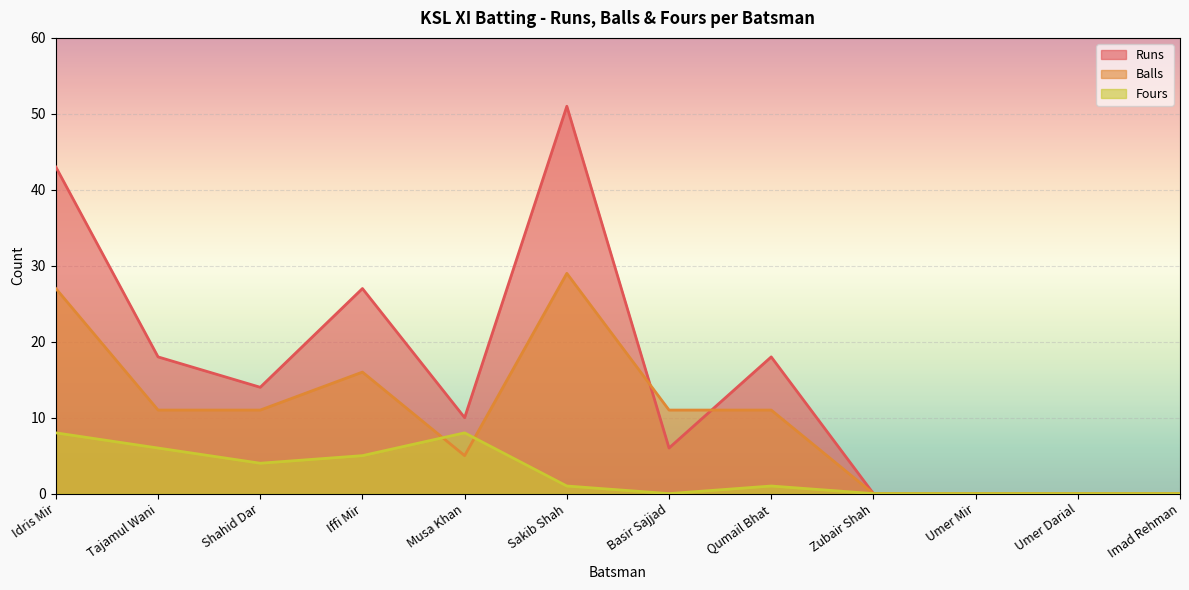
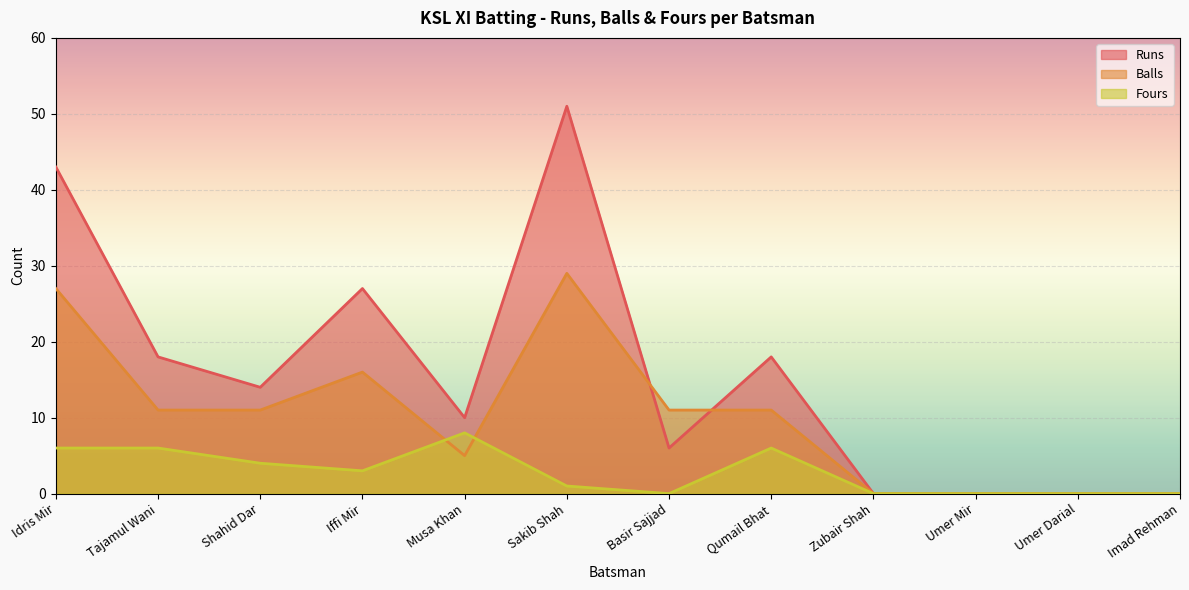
  {
    "Fours": {
-     "Idris Mir": 8,
+     "Idris Mir": 6,
      "Tajamul Wani": 6,
      "Shahid Dar": 4,
-     "Iffi Mir": 5,
+     "Iffi Mir": 3,
      "Musa Khan": 8,
      "Sakib Shah": 1,
      "Basir Sajjad": 0,
-     "Qumail Bhat": 1
+     "Qumail Bhat": 6
    }
  }
